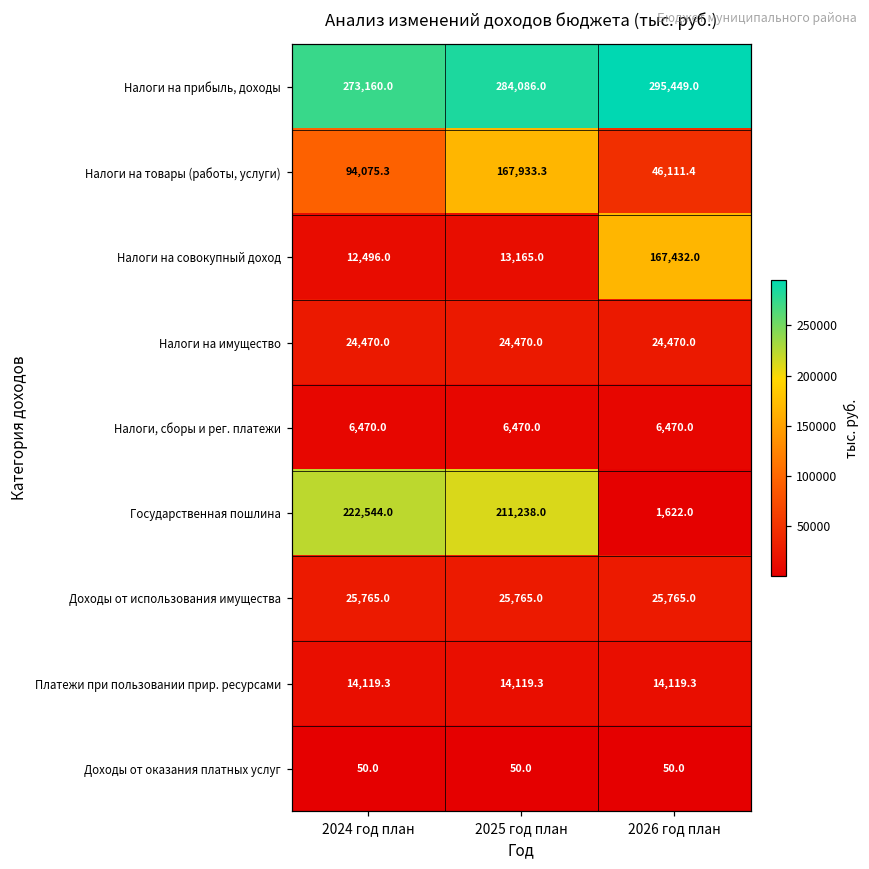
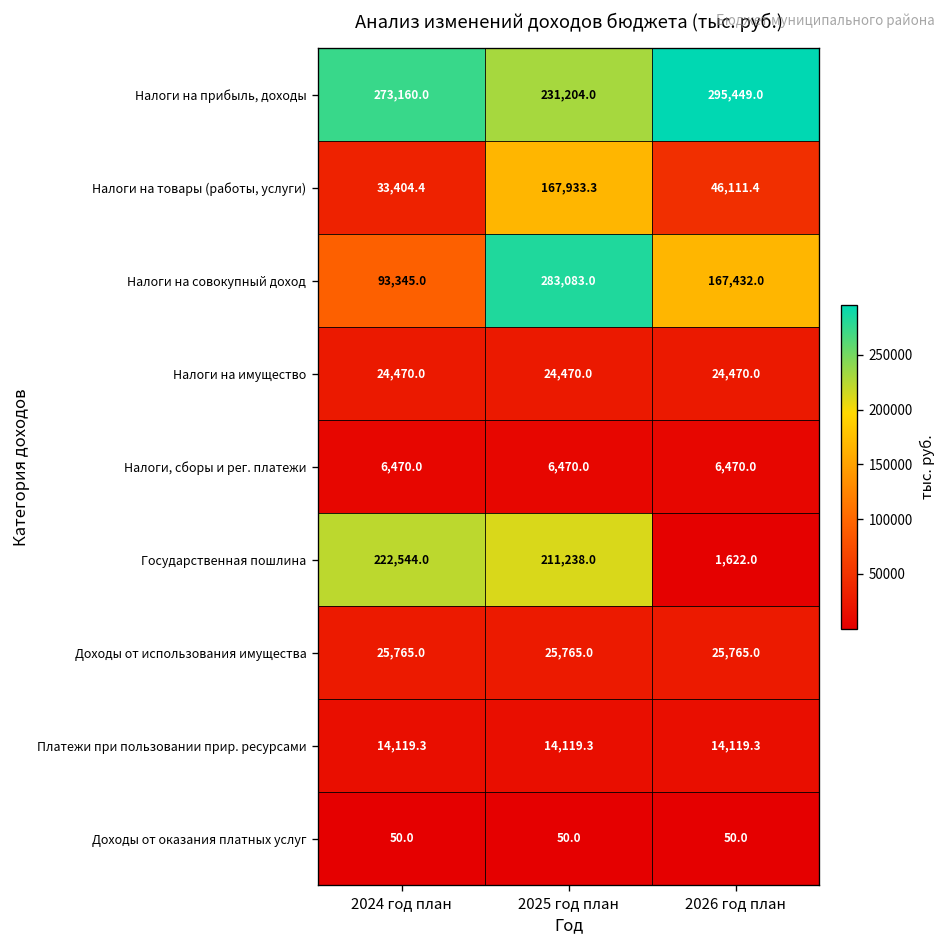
  {
    "Налоги на прибыль, доходы": {
      "2024 год план": "273,160.0",
-     "2025 год план": "284,086.0",
+     "2025 год план": "231,204.0",
      "2026 год план": "295,449.0"
    },
    "Налоги на товары (работы, услуги)": {
-     "2024 год план": "94,075.3",
+     "2024 год план": "33,404.4",
      "2025 год план": "167,933.3",
      "2026 год план": "46,111.4"
    },
    "Налоги на совокупный доход": {
-     "2024 год план": "12,496.0",
-     "2025 год план": "13,165.0",
+     "2024 год план": "93,345.0",
+     "2025 год план": "283,083.0",
      "2026 год план": "167,432.0"
    },
    "Налоги на имущество": {
      "2024 год план": "24,470.0",
      "2025 год план": "24,470.0",
      "2026 год план": "24,470.0"
    },
    "Налоги, сборы и рег. платежи": {
      "2024 год план": "6,470.0",
      "2025 год план": "6,470.0",
      "2026 год план": "6,470.0"
    },
    "Государственная пошлина": {
      "2024 год план": "222,544.0",
      "2025 год план": "211,238.0",
      "2026 год план": "1,622.0"
    },
    "Доходы от использования имущества": {
      "2024 год план": "25,765.0",
      "2025 год план": "25,765.0",
      "2026 год план": "25,765.0"
    },
    "Платежи при пользовании прир. ресурсами": {
      "2024 год план": "14,119.3",
      "2025 год план": "14,119.3",
      "2026 год план": "14,119.3"
    },
    "Доходы от оказания платных услуг": {
      "2024 год план": "50.0",
      "2025 год план": "50.0",
      "2026 год план": "50.0"
    }
  }
